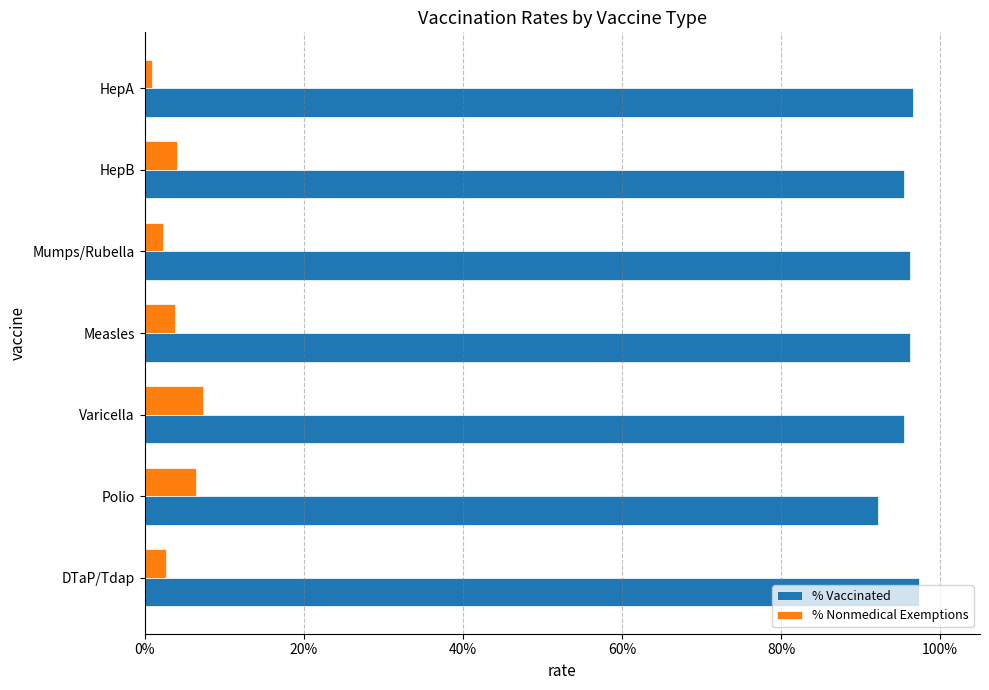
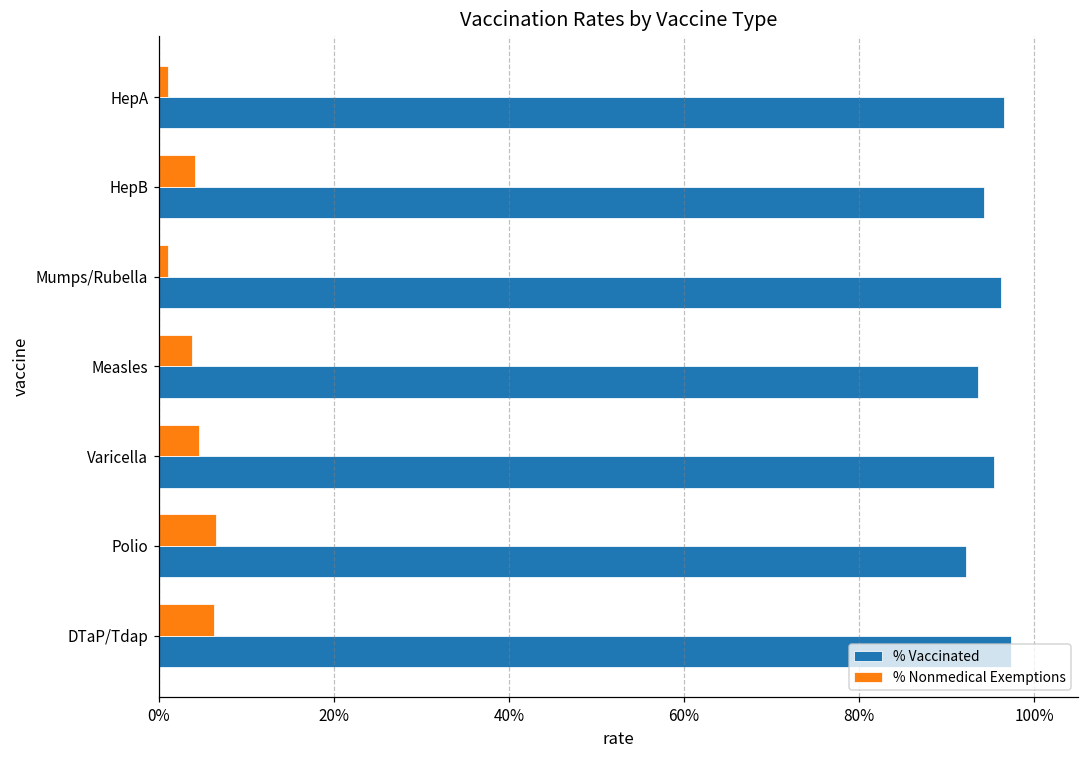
  {
    "% Vaccinated": {
      "HepA": "97%",
-     "HepB": "95%",
+     "HepB": "94%",
      "Mumps/Rubella": "96%",
-     "Measles": "96%",
+     "Measles": "94%",
      "Varicella": "95%",
      "Polio": "92%"
    },
    "% Nonmedical Exemptions": {
      "HepA": "1%",
      "HepB": "4%",
-     "Mumps/Rubella": "2%",
+     "Mumps/Rubella": "1%",
      "Measles": "4%",
-     "Varicella": "7%",
+     "Varicella": "5%",
      "Polio": "6%",
-     "DTaP/Tdap": "3%"
+     "DTaP/Tdap": "6%"
    }
  }
